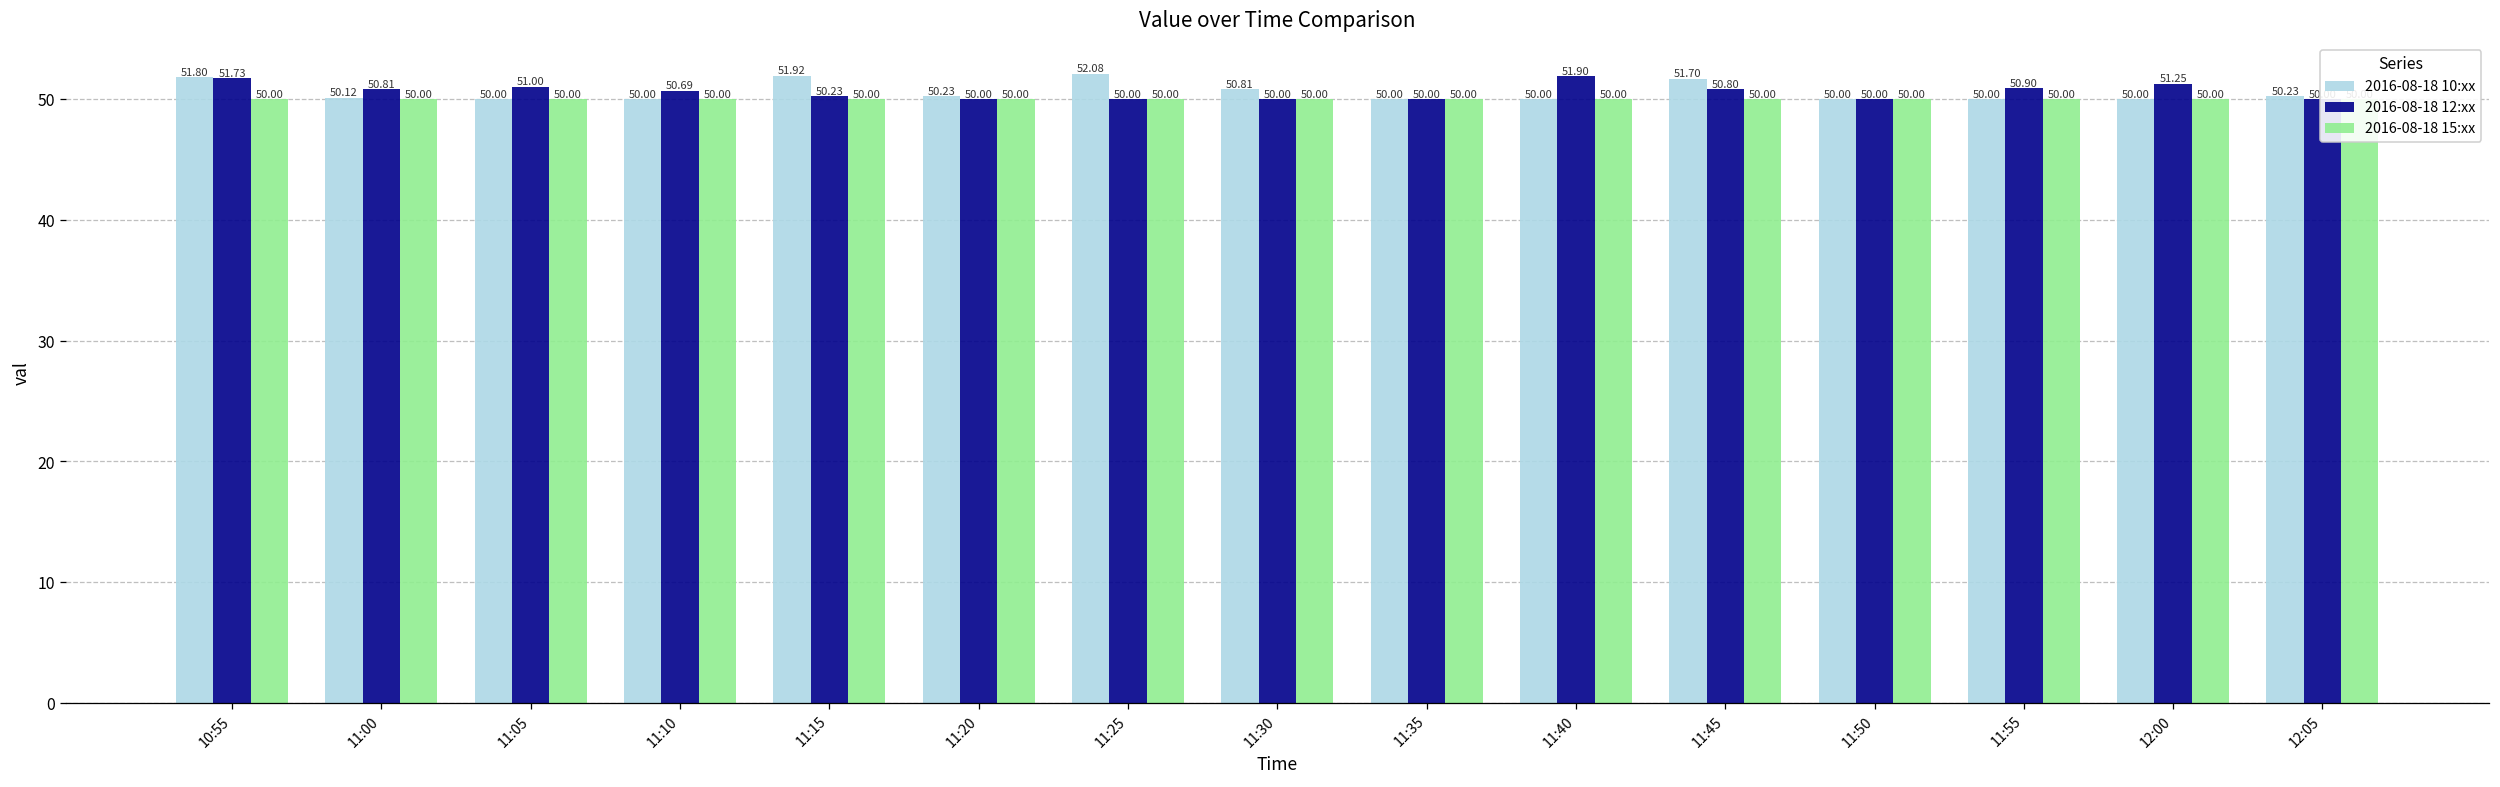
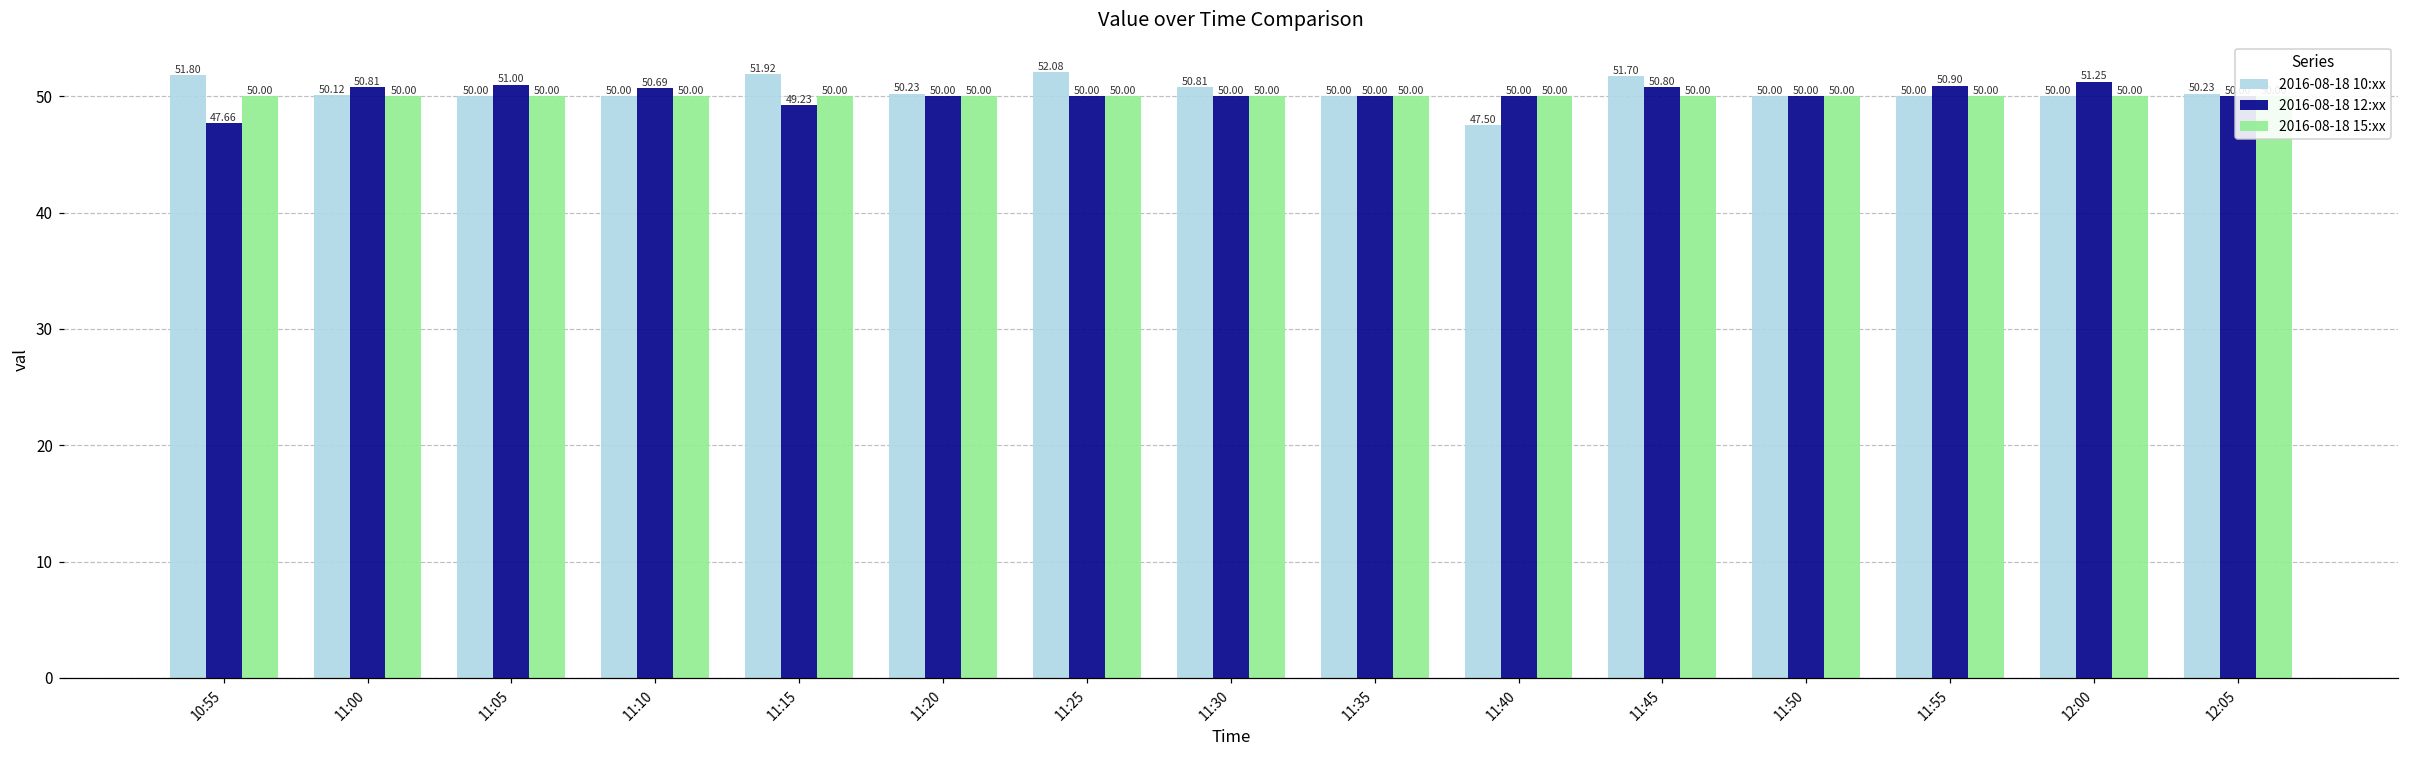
  {
    "2016-08-18 10:xx": {
      "10:55": 51.80,
      "11:00": 50.12,
      "11:05": 50.00,
      "11:10": 50.00,
      "11:15": 51.92,
      "11:20": 50.23,
      "11:25": 52.08,
      "11:30": 50.81,
      "11:35": 50.00,
-     "11:40": 50.00,
+     "11:40": 47.50,
      "11:45": 51.70,
      "11:50": 50.00,
      "11:55": 50.00,
      "12:00": 50.00,
      "12:05": 50.23
    },
    "2016-08-18 12:xx": {
-     "10:55": 51.73,
+     "10:55": 47.66,
      "11:00": 50.81,
      "11:05": 51.00,
      "11:10": 50.69,
-     "11:15": 50.23,
+     "11:15": 49.23,
      "11:20": 50.00,
      "11:25": 50.00,
      "11:30": 50.00,
      "11:35": 50.00,
-     "11:40": 51.90,
+     "11:40": 50.00,
      "11:45": 50.80,
      "11:50": 50.00,
      "11:55": 50.90,
      "12:00": 51.25
    },
    "2016-08-18 15:xx": {
      "10:55": 50.00,
      "11:00": 50.00,
      "11:05": 50.00,
      "11:10": 50.00,
      "11:15": 50.00,
      "11:20": 50.00,
      "11:25": 50.00,
      "11:30": 50.00,
      "11:35": 50.00,
      "11:40": 50.00,
      "11:45": 50.00,
      "11:50": 50.00,
      "11:55": 50.00,
      "12:00": 50.00
    }
  }
